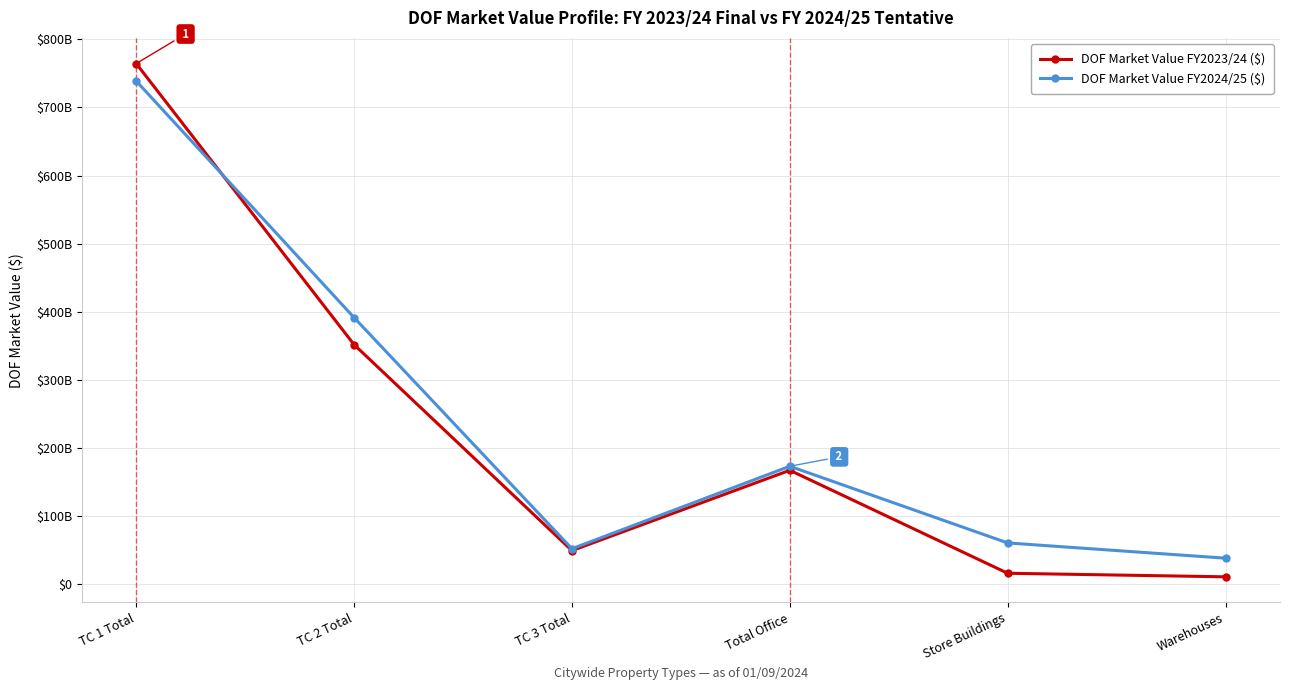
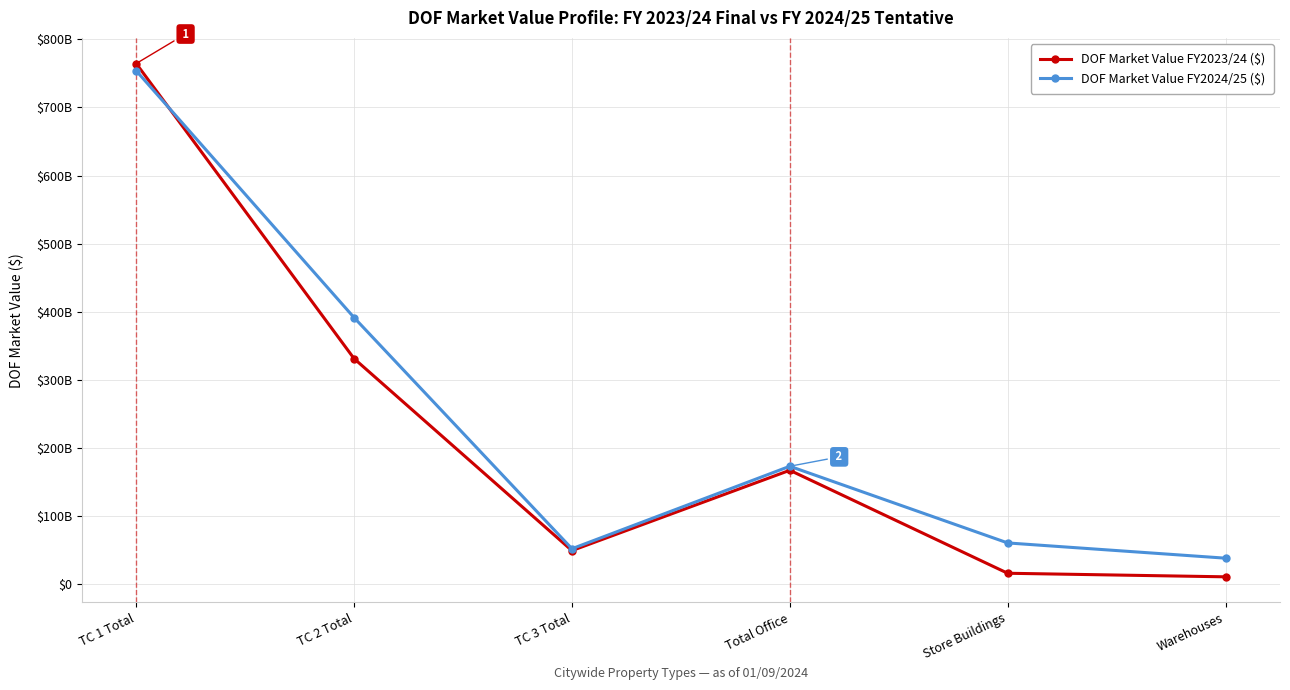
  {
    "DOF Market Value FY2023/24 ($)": {
      "TC 1 Total": "$760000000000",
-     "TC 2 Total": "$350000000000",
+     "TC 2 Total": "$330000000000",
      "Total Office": "$170000000000",
      "Store Buildings": "$20000000000",
      "Warehouses": "$10000000000"
    },
    "DOF Market Value FY2024/25 ($)": {
-     "TC 1 Total": "$740000000000",
+     "TC 1 Total": "$750000000000",
      "TC 2 Total": "$390000000000",
      "Total Office": "$170000000000",
      "Store Buildings": "$60000000000",
      "Warehouses": "$40000000000"
    }
  }
